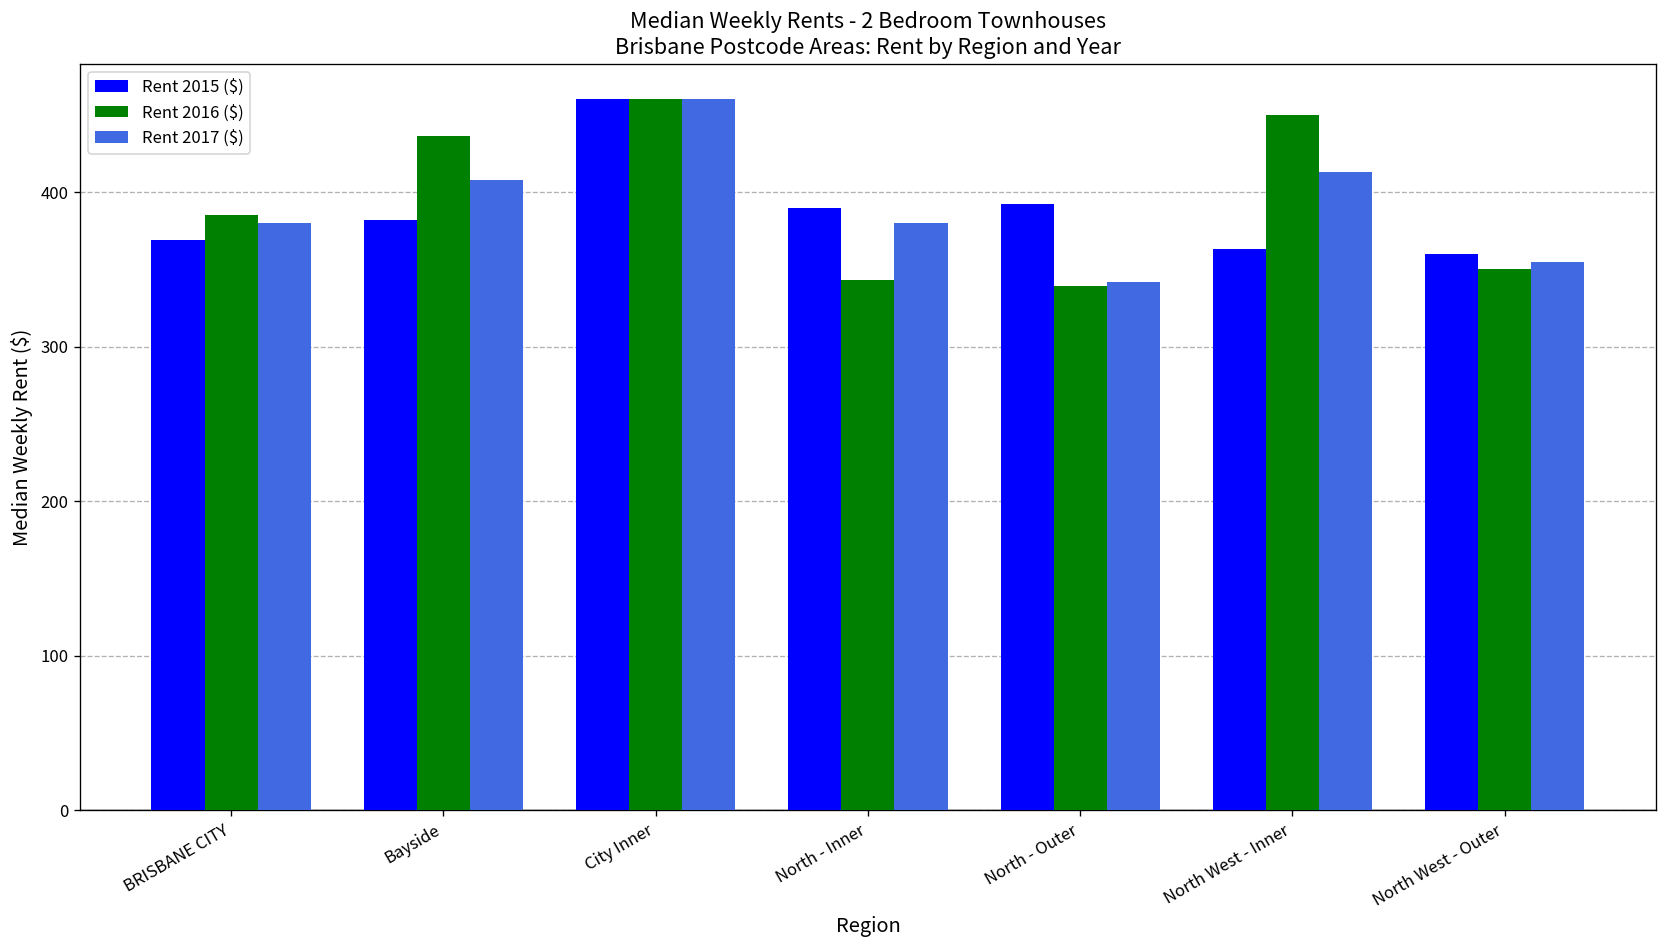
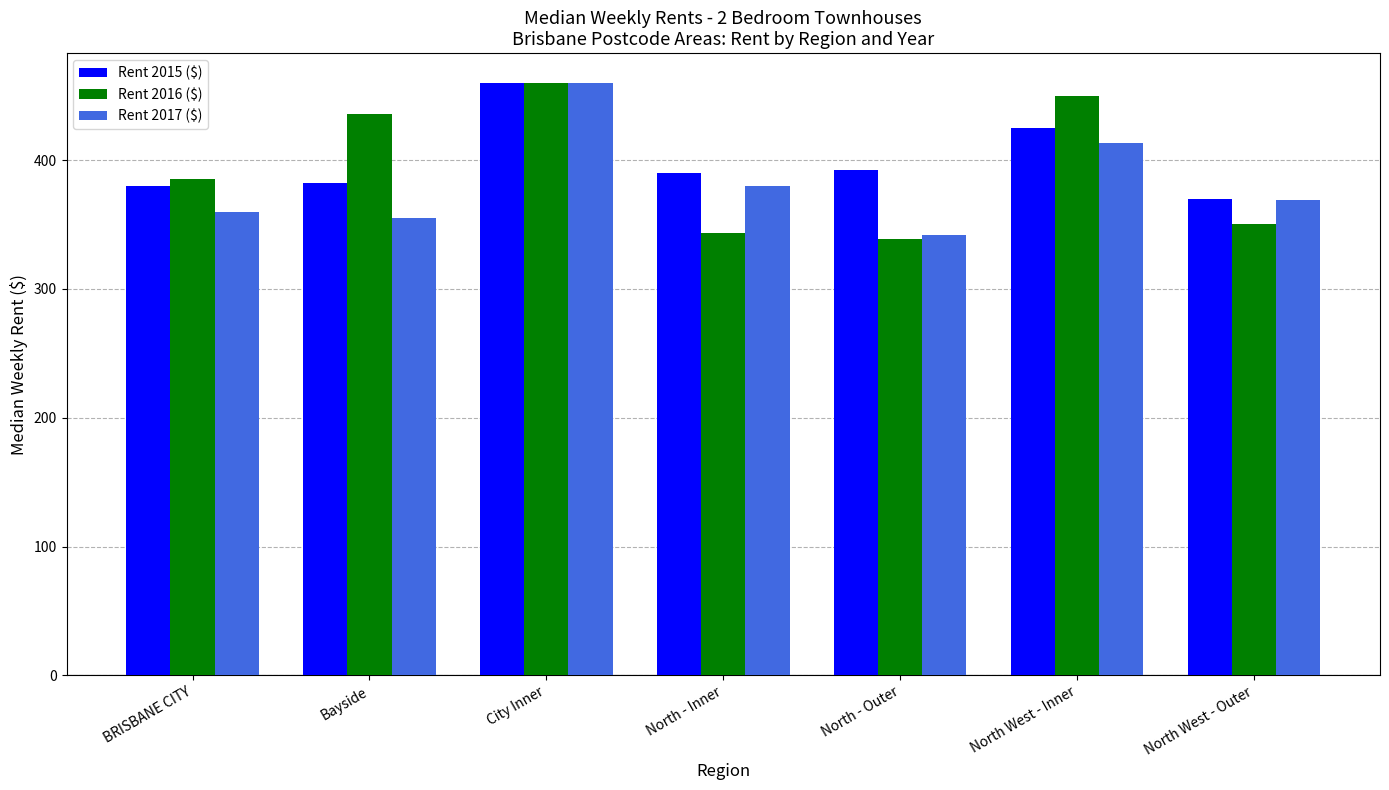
  {
    "Rent 2015 ($)": {
-     "BRISBANE CITY": 369,
+     "BRISBANE CITY": 380,
      "Bayside": 382,
      "City Inner": 460,
      "North - Inner": 390,
      "North - Outer": 392,
-     "North West - Inner": 363,
-     "North West - Outer": 360
+     "North West - Inner": 425,
+     "North West - Outer": 370
    },
    "Rent 2016 ($)": {
      "BRISBANE CITY": 385,
      "Bayside": 436,
      "City Inner": 460,
      "North - Inner": 343,
      "North - Outer": 339,
      "North West - Inner": 450,
      "North West - Outer": 350
    },
    "Rent 2017 ($)": {
-     "BRISBANE CITY": 380,
-     "Bayside": 408,
+     "BRISBANE CITY": 360,
+     "Bayside": 355,
      "City Inner": 460,
      "North - Inner": 380,
      "North - Outer": 342,
      "North West - Inner": 413,
-     "North West - Outer": 355
+     "North West - Outer": 369
    }
  }
